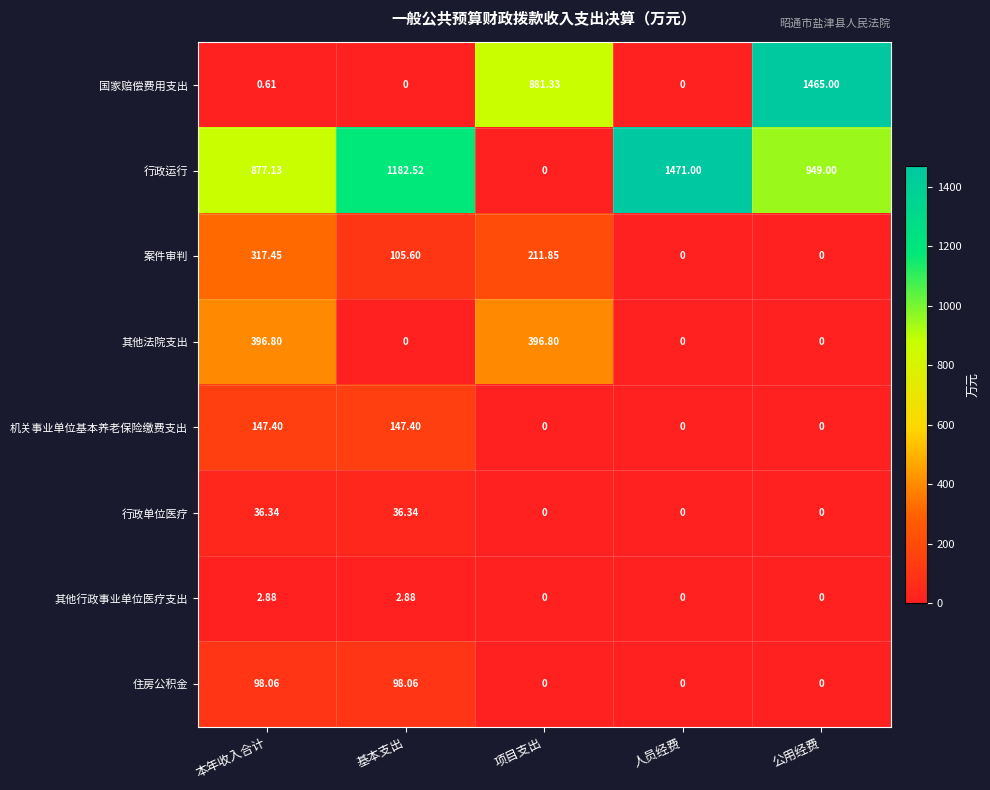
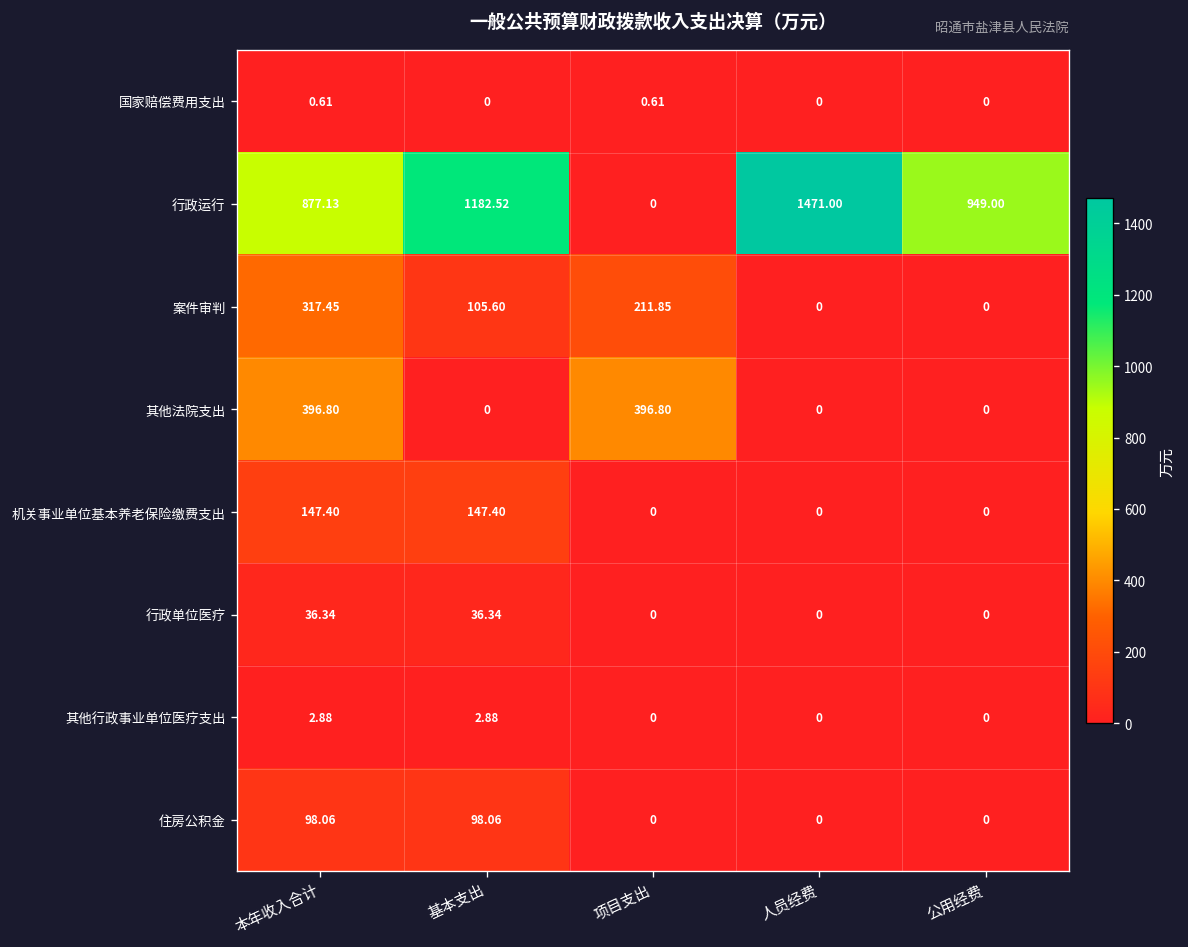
  {
    "国家赔偿费用支出": {
-     "项目支出": 881.33,
-     "公用经费": 1465.00
+     "项目支出": 0.61,
+     "公用经费": 0
    }
  }
